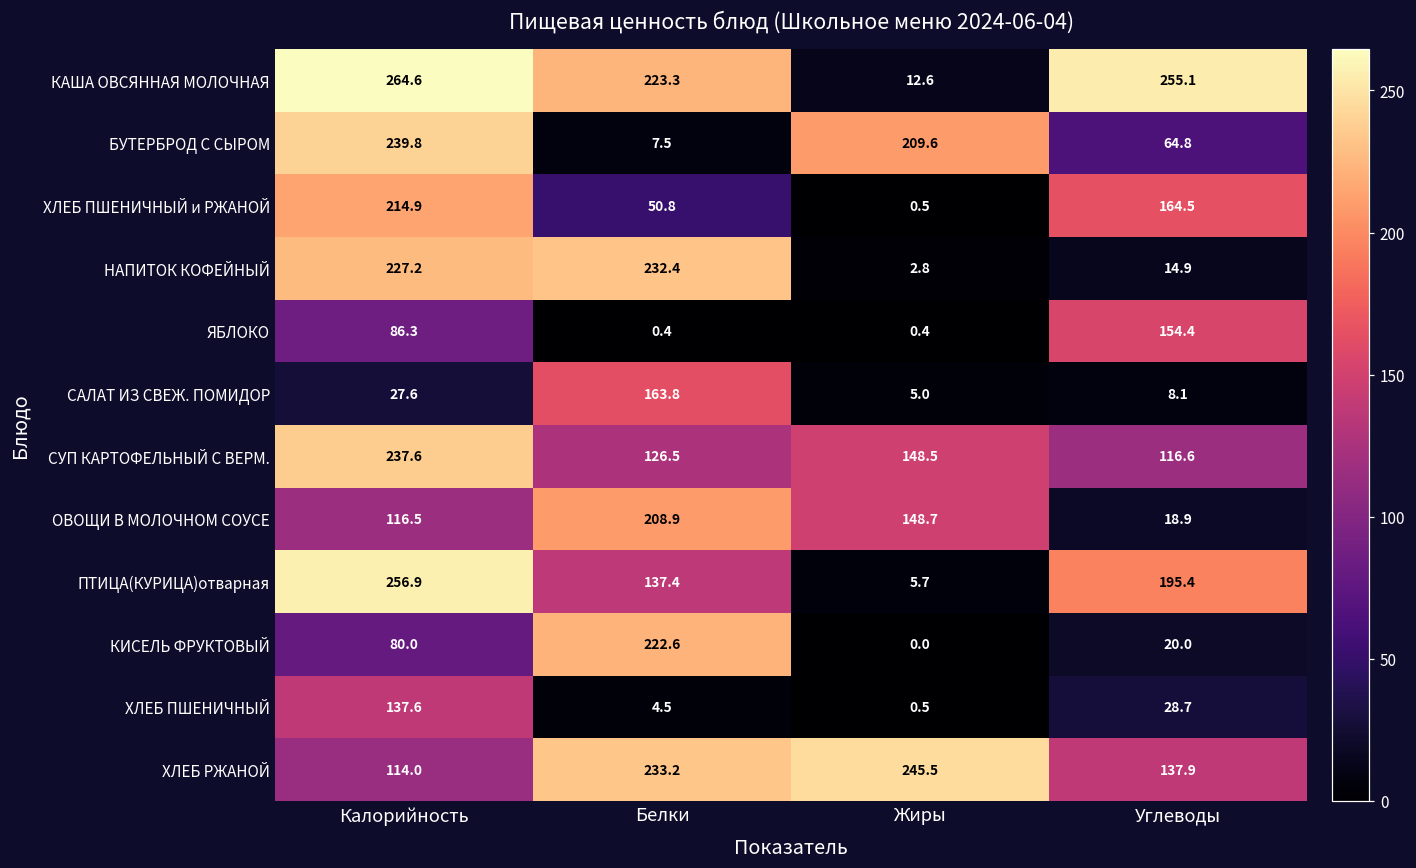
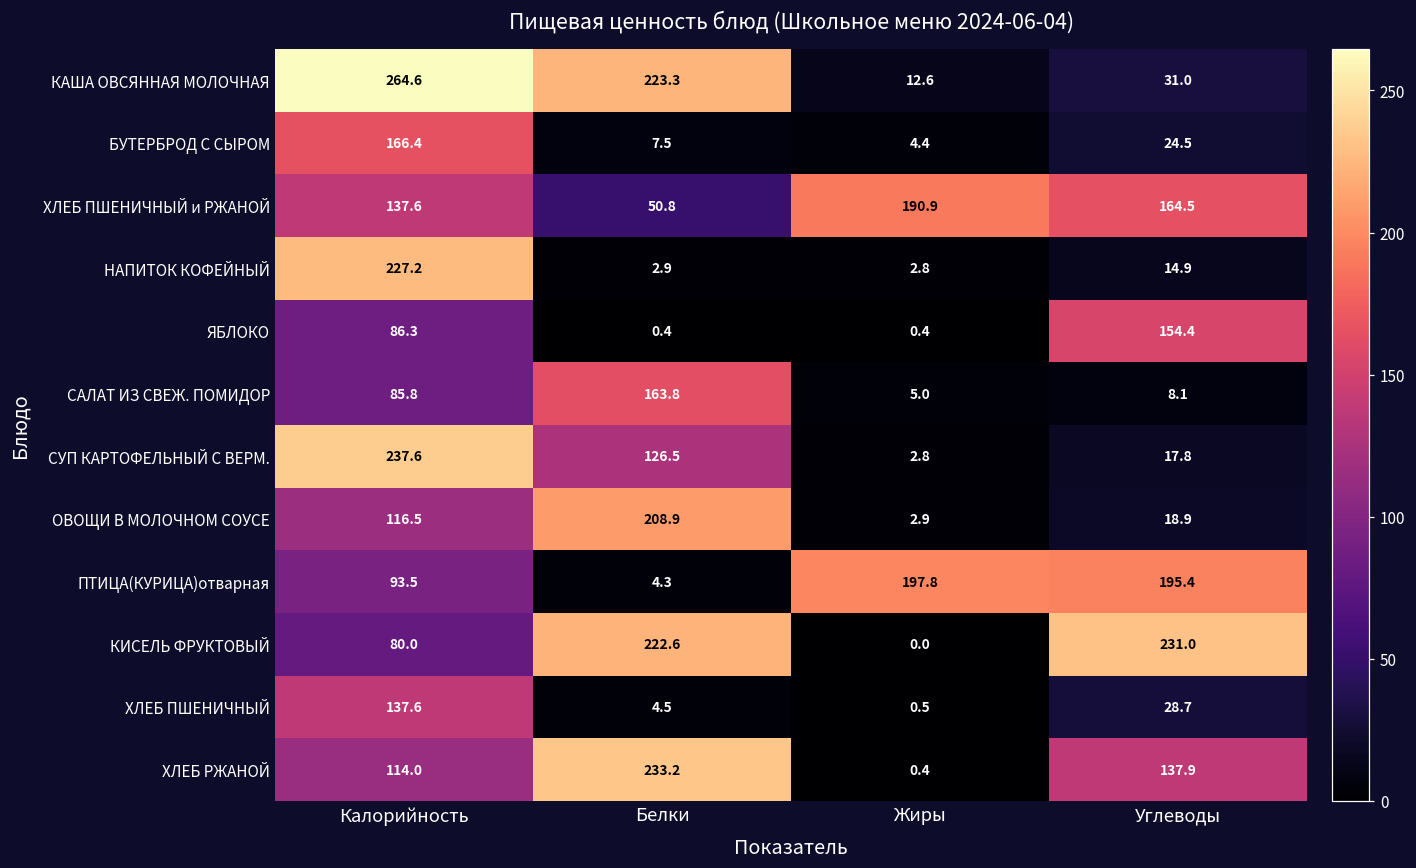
  {
    "КАША ОВСЯННАЯ МОЛОЧНАЯ": {
      "Калорийность": 264.6,
      "Белки": 223.3,
      "Жиры": 12.6,
-     "Углеводы": 255.1
+     "Углеводы": 31.0
    },
    "БУТЕРБРОД С СЫРОМ": {
-     "Калорийность": 239.8,
+     "Калорийность": 166.4,
      "Белки": 7.5,
-     "Жиры": 209.6,
-     "Углеводы": 64.8
+     "Жиры": 4.4,
+     "Углеводы": 24.5
    },
    "ХЛЕБ ПШЕНИЧНЫЙ и РЖАНОЙ": {
-     "Калорийность": 214.9,
+     "Калорийность": 137.6,
      "Белки": 50.8,
-     "Жиры": 0.5,
+     "Жиры": 190.9,
      "Углеводы": 164.5
    },
    "НАПИТОК КОФЕЙНЫЙ": {
      "Калорийность": 227.2,
-     "Белки": 232.4,
+     "Белки": 2.9,
      "Жиры": 2.8,
      "Углеводы": 14.9
    },
    "ЯБЛОКО": {
      "Калорийность": 86.3,
      "Белки": 0.4,
      "Жиры": 0.4,
      "Углеводы": 154.4
    },
    "САЛАТ ИЗ СВЕЖ. ПОМИДОР": {
-     "Калорийность": 27.6,
+     "Калорийность": 85.8,
      "Белки": 163.8,
      "Жиры": 5.0,
      "Углеводы": 8.1
    },
    "СУП КАРТОФЕЛЬНЫЙ С ВЕРМ.": {
      "Калорийность": 237.6,
      "Белки": 126.5,
-     "Жиры": 148.5,
-     "Углеводы": 116.6
+     "Жиры": 2.8,
+     "Углеводы": 17.8
    },
    "ОВОЩИ В МОЛОЧНОМ СОУСЕ": {
      "Калорийность": 116.5,
      "Белки": 208.9,
-     "Жиры": 148.7,
+     "Жиры": 2.9,
      "Углеводы": 18.9
    },
    "ПТИЦА(КУРИЦА)отварная": {
-     "Калорийность": 256.9,
-     "Белки": 137.4,
-     "Жиры": 5.7,
+     "Калорийность": 93.5,
+     "Белки": 4.3,
+     "Жиры": 197.8,
      "Углеводы": 195.4
    },
    "КИСЕЛЬ ФРУКТОВЫЙ": {
      "Калорийность": 80.0,
      "Белки": 222.6,
      "Жиры": 0.0,
-     "Углеводы": 20.0
+     "Углеводы": 231.0
    },
    "ХЛЕБ ПШЕНИЧНЫЙ": {
      "Калорийность": 137.6,
      "Белки": 4.5,
      "Жиры": 0.5,
      "Углеводы": 28.7
    },
    "ХЛЕБ РЖАНОЙ": {
      "Калорийность": 114.0,
      "Белки": 233.2,
-     "Жиры": 245.5,
+     "Жиры": 0.4,
      "Углеводы": 137.9
    }
  }
